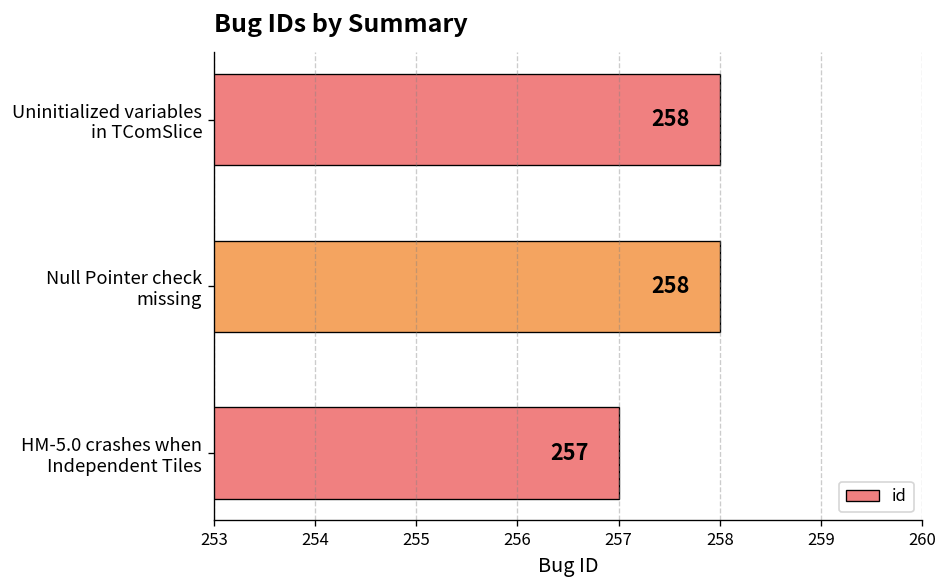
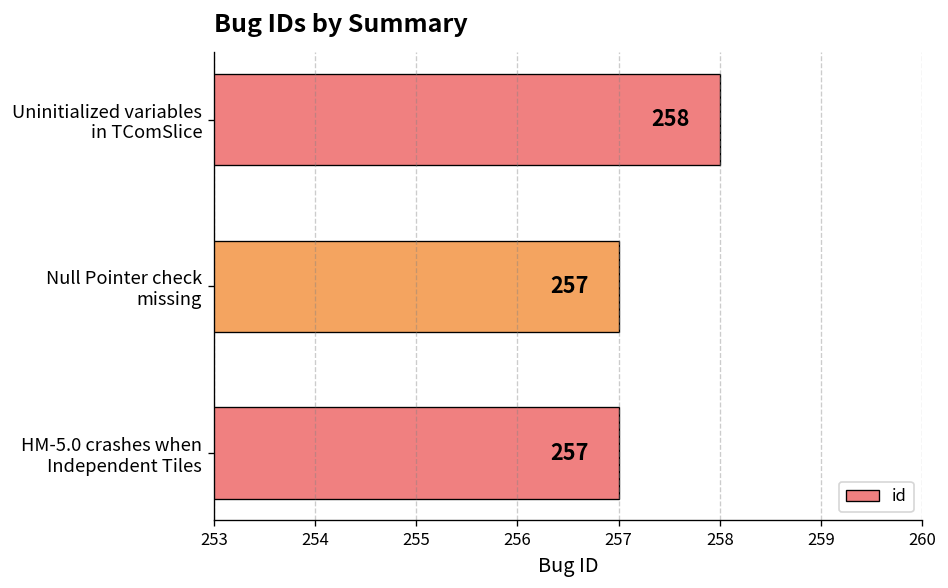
  {
    "Uninitialized variables in TComSlice": 258,
-   "Null Pointer check missing": 258,
+   "Null Pointer check missing": 257,
    "HM-5.0 crashes when Independent Tiles": 257
  }
